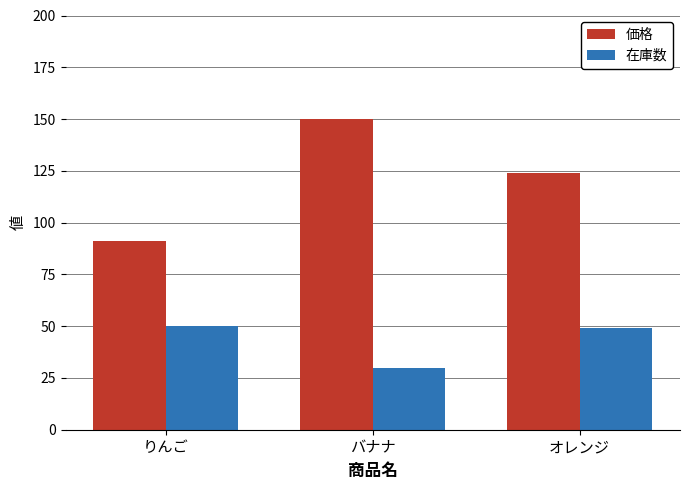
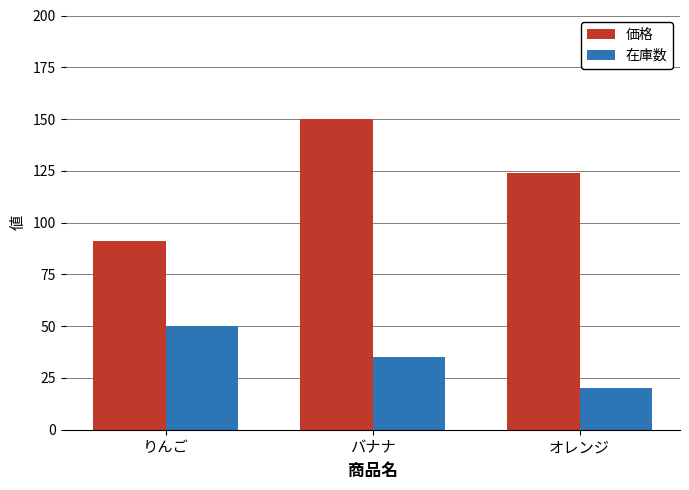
  {
    "価格": {
      "りんご": 91,
      "バナナ": 150,
      "オレンジ": 124
    },
    "在庫数": {
      "りんご": 50,
-     "バナナ": 30,
-     "オレンジ": 49
+     "バナナ": 35,
+     "オレンジ": 20
    }
  }
